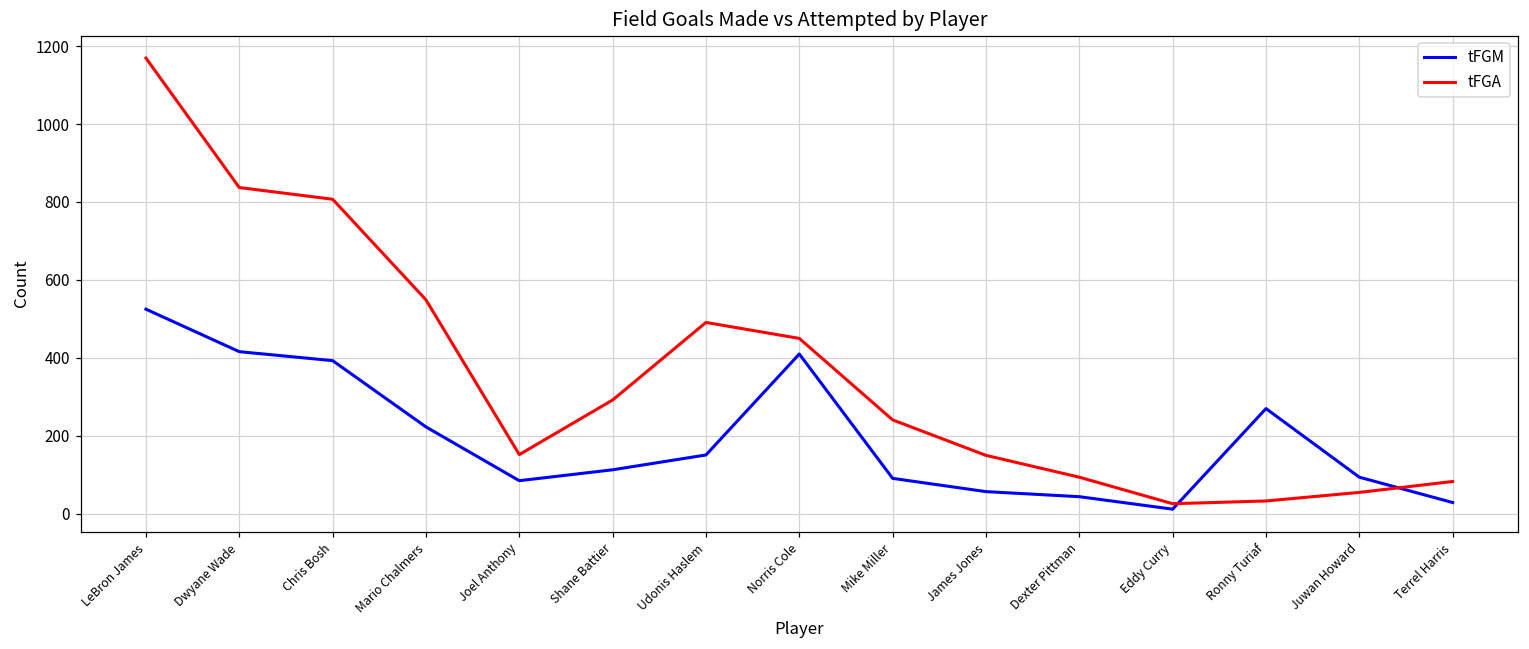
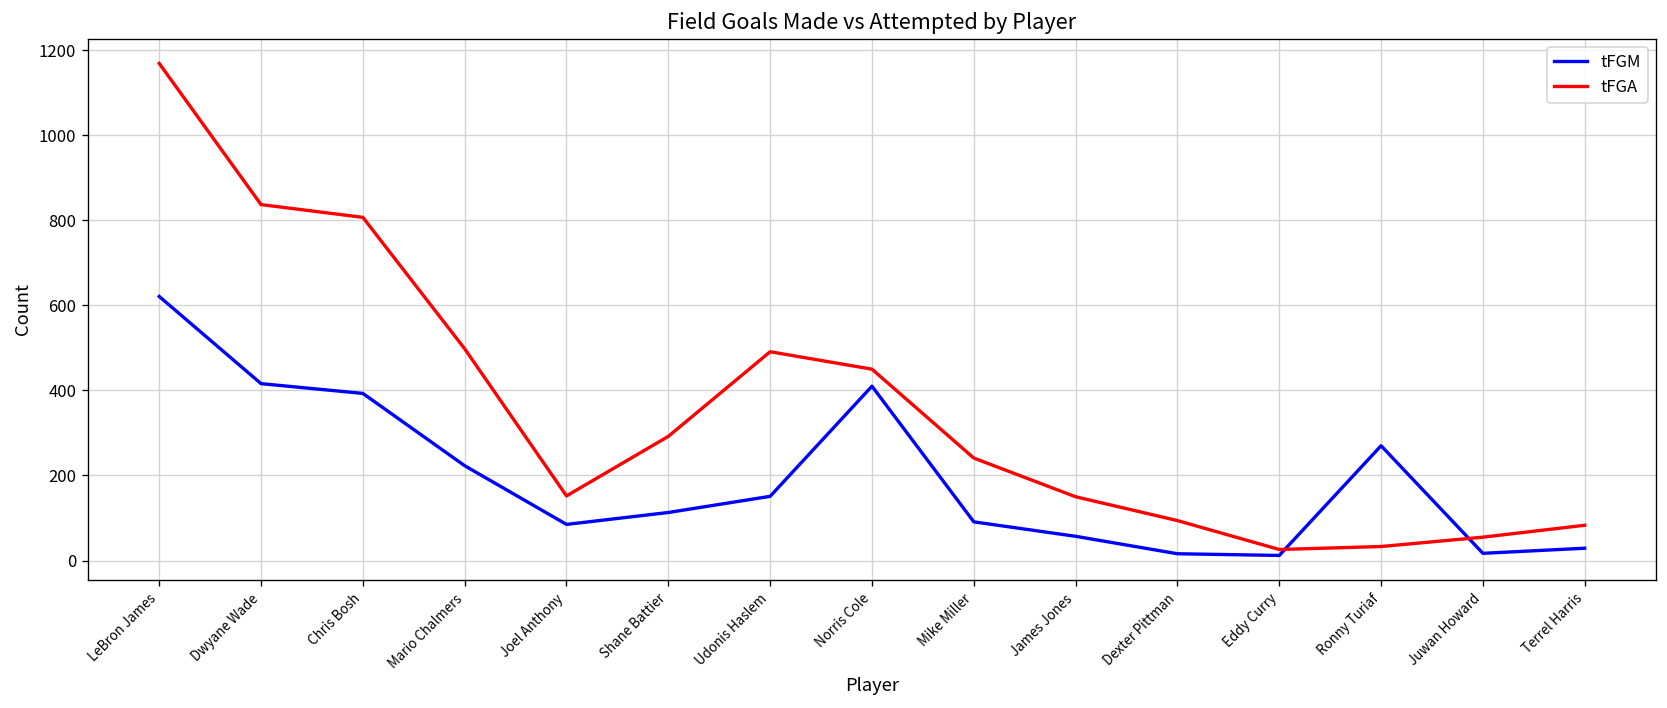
  {
    "tFGM": {
-     "LeBron James": 530,
+     "LeBron James": 620,
      "Dwyane Wade": 420,
      "Chris Bosh": 390,
      "Mario Chalmers": 220,
      "Joel Anthony": 90,
      "Shane Battier": 110,
      "Udonis Haslem": 150,
      "Norris Cole": 410,
      "Mike Miller": 90,
      "James Jones": 60,
-     "Dexter Pittman": 40,
+     "Dexter Pittman": 20,
      "Eddy Curry": 10,
      "Ronny Turiaf": 270,
-     "Juwan Howard": 90,
+     "Juwan Howard": 20,
      "Terrel Harris": 30
    },
    "tFGA": {
      "LeBron James": 1170,
      "Dwyane Wade": 840,
      "Chris Bosh": 810,
-     "Mario Chalmers": 550,
+     "Mario Chalmers": 500,
      "Joel Anthony": 150,
      "Shane Battier": 290,
      "Udonis Haslem": 490,
      "Norris Cole": 450,
      "Mike Miller": 240,
      "James Jones": 150,
      "Dexter Pittman": 90,
      "Eddy Curry": 30,
      "Ronny Turiaf": 30,
      "Juwan Howard": 60,
      "Terrel Harris": 80
    }
  }
